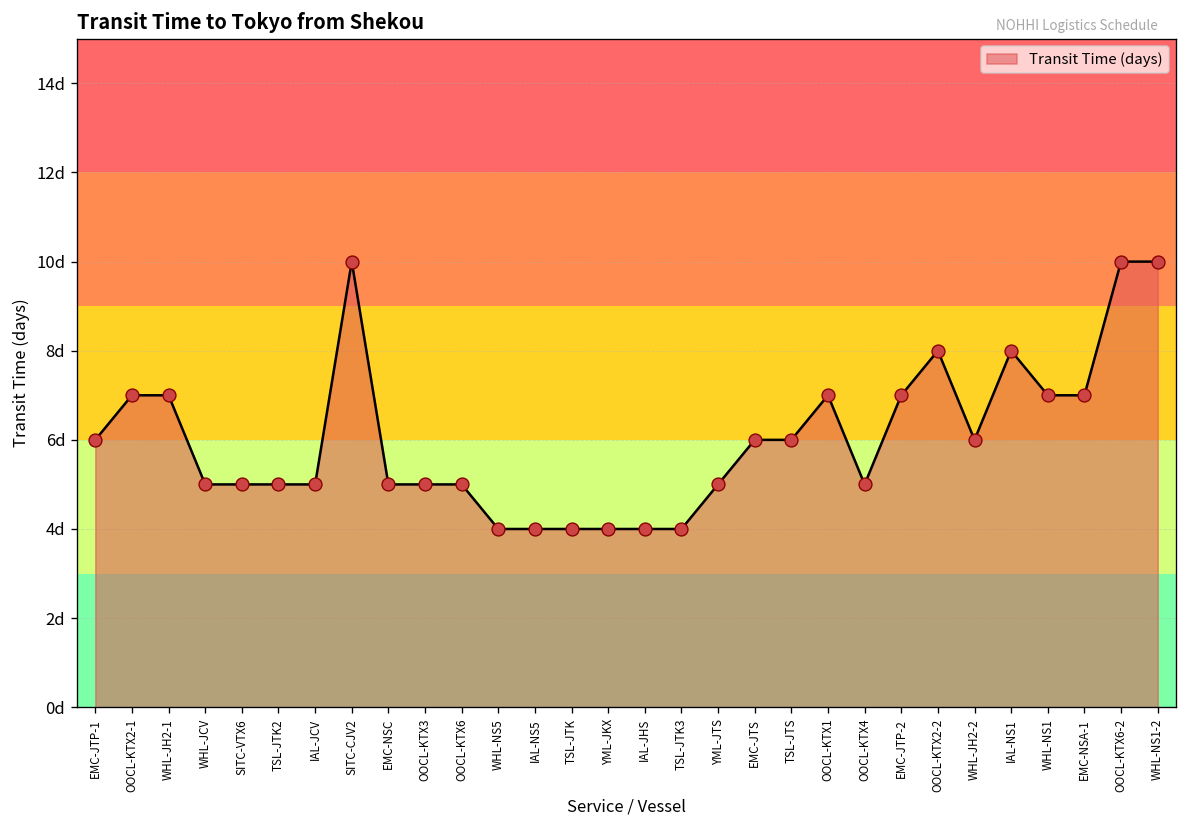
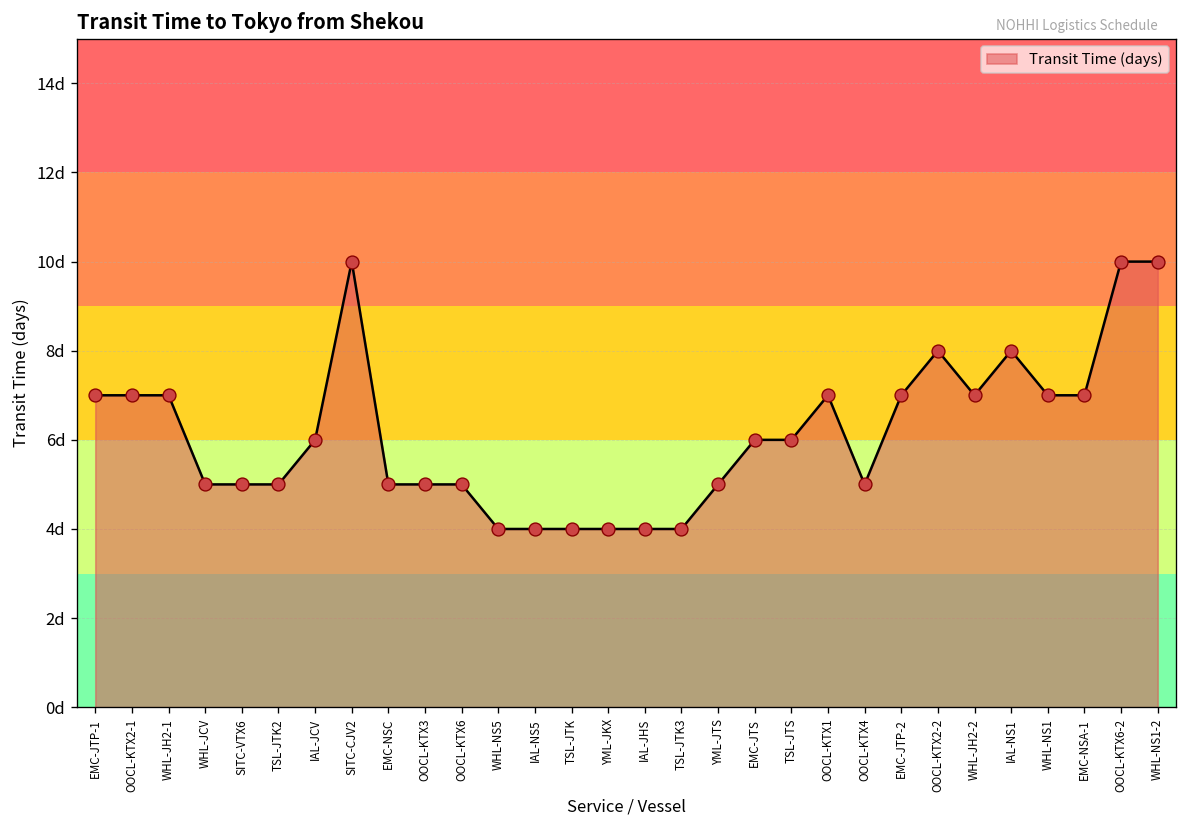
  {
-   "EMC-JTP-1": "6d",
+   "EMC-JTP-1": "7d",
    "OOCL-KTX2-1": "7d",
    "WHL-JH2-1": "7d",
    "WHL-JCV": "5d",
    "SITC-VTX6": "5d",
    "TSL-JTK2": "5d",
-   "IAL-JCV": "5d",
+   "IAL-JCV": "6d",
    "SITC-CJV2": "10d",
    "EMC-NSC": "5d",
    "OOCL-KTX3": "5d",
    "OOCL-KTX6": "5d",
    "WHL-NS5": "4d",
    "IAL-NS5": "4d",
    "TSL-JTK": "4d",
    "YML-JKX": "4d",
    "IAL-JHS": "4d",
    "TSL-JTK3": "4d",
    "YML-JTS": "5d",
    "EMC-JTS": "6d",
    "TSL-JTS": "6d",
    "OOCL-KTX1": "7d",
    "OOCL-KTX4": "5d",
    "EMC-JTP-2": "7d",
    "OOCL-KTX2-2": "8d",
-   "WHL-JH2-2": "6d",
+   "WHL-JH2-2": "7d",
    "IAL-NS1": "8d",
    "WHL-NS1": "7d",
    "EMC-NSA-1": "7d",
    "OOCL-KTX6-2": "10d",
    "WHL-NS1-2": "10d"
  }
